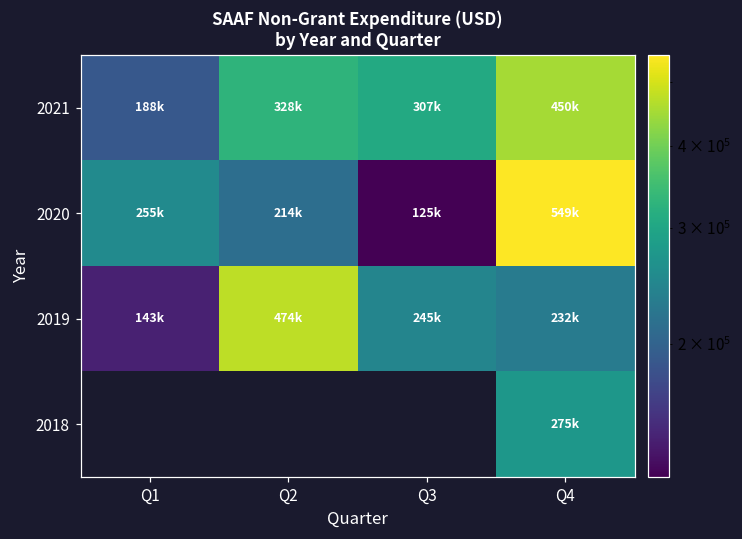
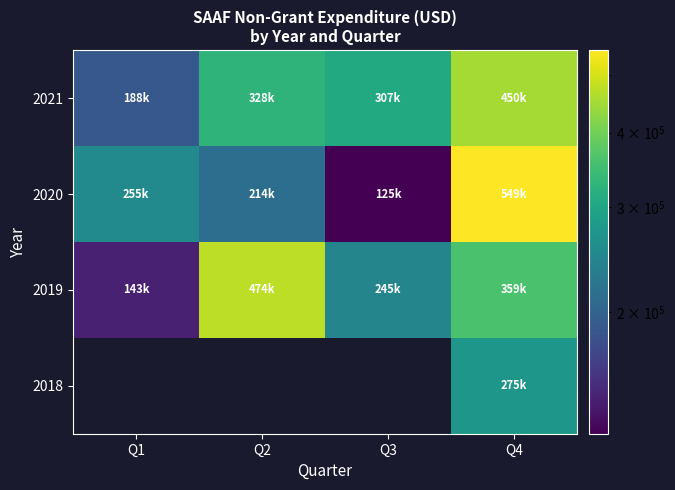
  {
    "2021": {
      "Q1": "188k",
      "Q2": "328k",
      "Q3": "307k",
      "Q4": "450k"
    },
    "2020": {
      "Q1": "255k",
      "Q2": "214k",
      "Q3": "125k",
      "Q4": "549k"
    },
    "2019": {
      "Q1": "143k",
      "Q2": "474k",
      "Q3": "245k",
-     "Q4": "232k"
+     "Q4": "359k"
    },
    "2018": {
      "Q4": "275k"
    }
  }
